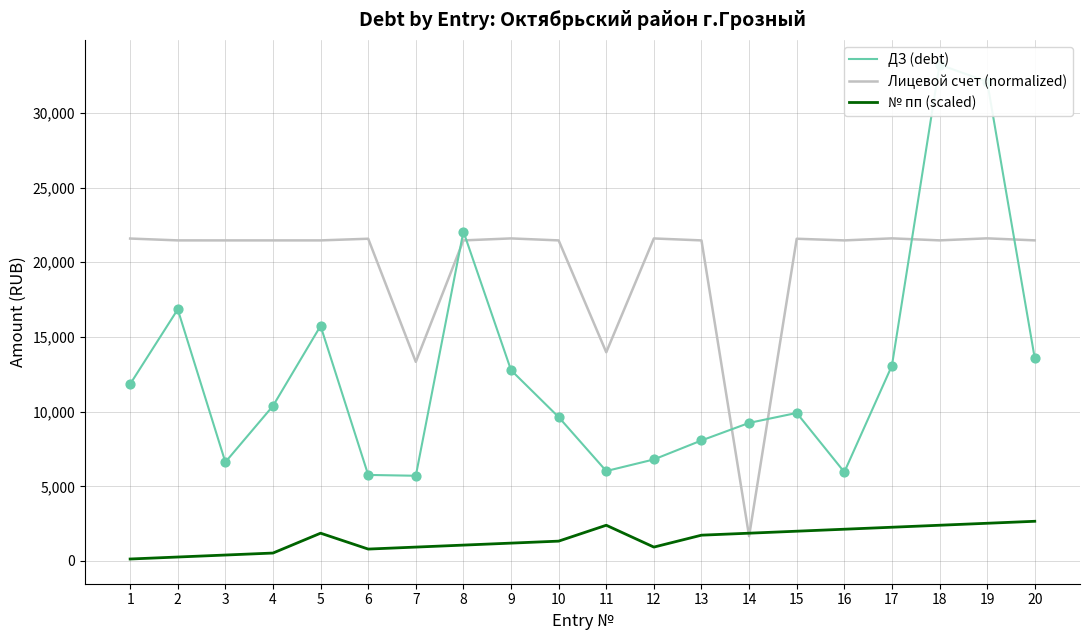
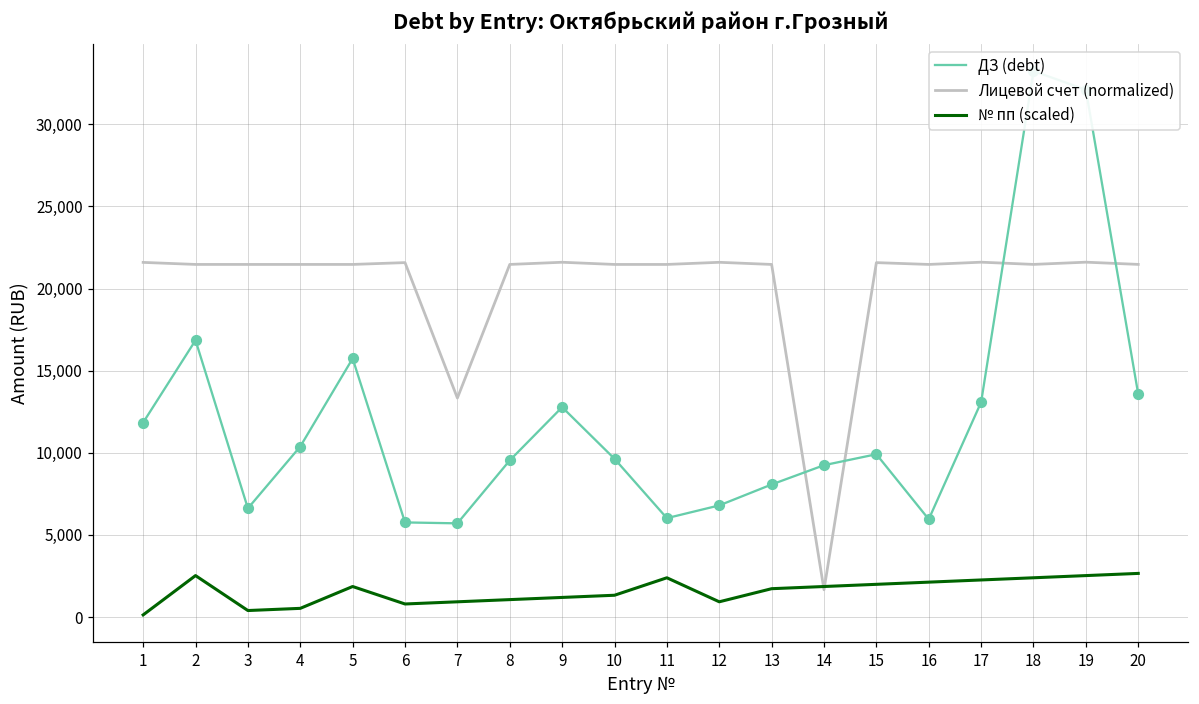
  {
    "ДЗ (debt)": {
      "1": "11,800",
      "2": "16,800",
      "3": "6,600",
      "4": "10,400",
      "5": "15,700",
      "6": "5,800",
      "7": "5,700",
-     "8": "22,100",
+     "8": "9,500",
      "9": "12,800",
      "10": "9,600",
      "11": "6,000",
      "12": "6,800",
      "13": "8,100",
      "14": "9,200",
      "15": "9,900",
      "16": "6,000",
      "17": "13,100",
      "20": "13,600"
    },
    "Лицевой счет (normalized)": {
      "1": "21,600",
      "2": "21,500",
      "3": "21,500",
      "4": "21,500",
      "5": "21,500",
      "6": "21,600",
      "7": "13,300",
      "8": "21,500",
      "9": "21,600",
      "10": "21,500",
-     "11": "14,000",
+     "11": "21,500",
      "12": "21,600",
      "13": "21,500",
      "14": "1,700",
      "15": "21,600",
      "16": "21,500",
      "17": "21,600",
      "18": "21,500",
      "19": "21,600",
      "20": "21,500"
    },
    "№ пп (scaled)": {
      "1": "100",
-     "2": "300",
+     "2": "2,500",
      "3": "400",
      "4": "500",
      "5": "1,900",
      "6": "800",
      "7": "900",
      "8": "1,100",
      "9": "1,200",
      "10": "1,300",
      "11": "2,400",
      "12": "900",
      "13": "1,700",
      "14": "1,900",
      "15": "2,000",
      "16": "2,100",
      "17": "2,300",
      "18": "2,400",
      "19": "2,500",
      "20": "2,700"
    }
  }
